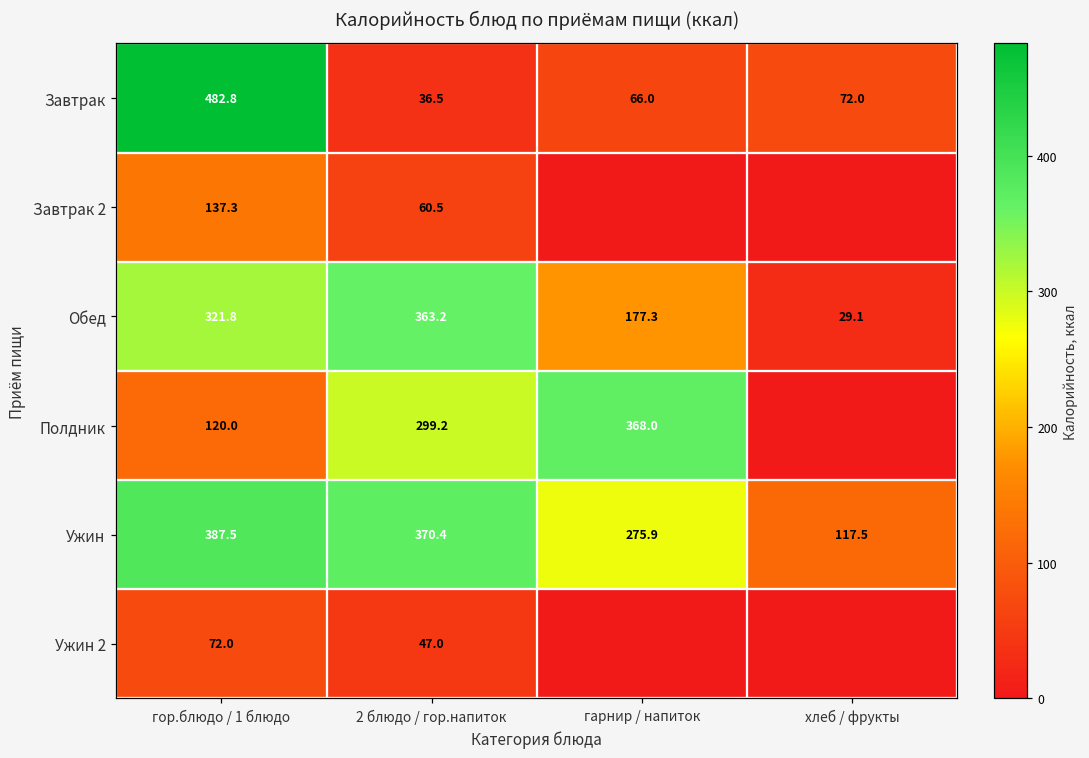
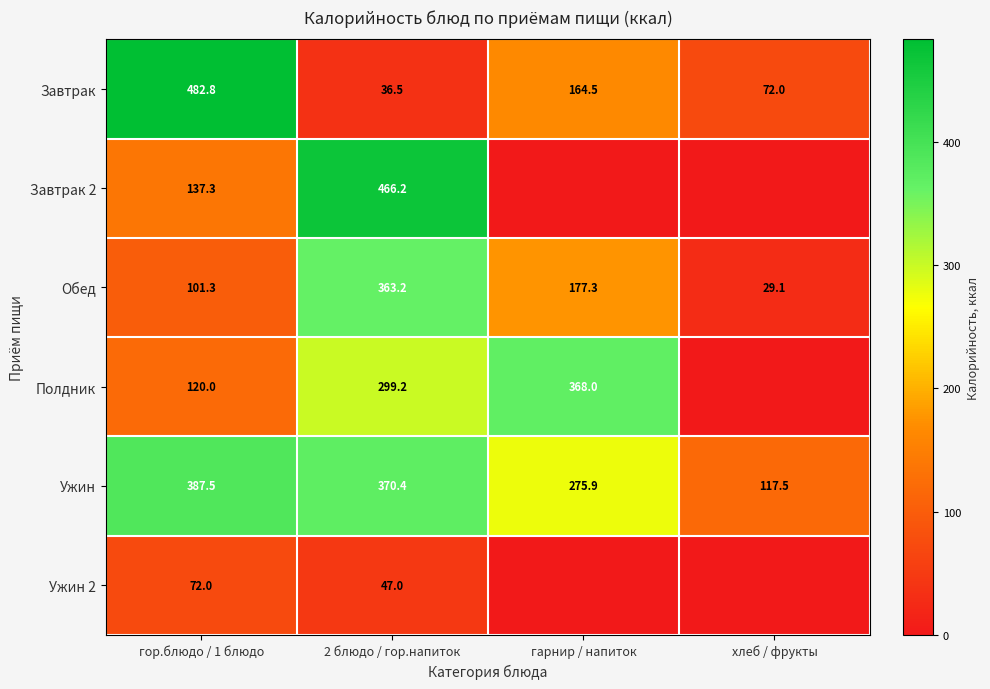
  {
    "Завтрак": {
      "гор.блюдо / 1 блюдо": 482.8,
      "2 блюдо / гор.напиток": 36.5,
-     "гарнир / напиток": 66.0,
+     "гарнир / напиток": 164.5,
      "хлеб / фрукты": 72.0
    },
    "Завтрак 2": {
      "гор.блюдо / 1 блюдо": 137.3,
-     "2 блюдо / гор.напиток": 60.5
+     "2 блюдо / гор.напиток": 466.2
    },
    "Обед": {
-     "гор.блюдо / 1 блюдо": 321.8,
+     "гор.блюдо / 1 блюдо": 101.3,
      "2 блюдо / гор.напиток": 363.2,
      "гарнир / напиток": 177.3,
      "хлеб / фрукты": 29.1
    },
    "Полдник": {
      "гор.блюдо / 1 блюдо": 120.0,
      "2 блюдо / гор.напиток": 299.2,
      "гарнир / напиток": 368.0
    },
    "Ужин": {
      "гор.блюдо / 1 блюдо": 387.5,
      "2 блюдо / гор.напиток": 370.4,
      "гарнир / напиток": 275.9,
      "хлеб / фрукты": 117.5
    },
    "Ужин 2": {
      "гор.блюдо / 1 блюдо": 72.0,
      "2 блюдо / гор.напиток": 47.0
    }
  }
